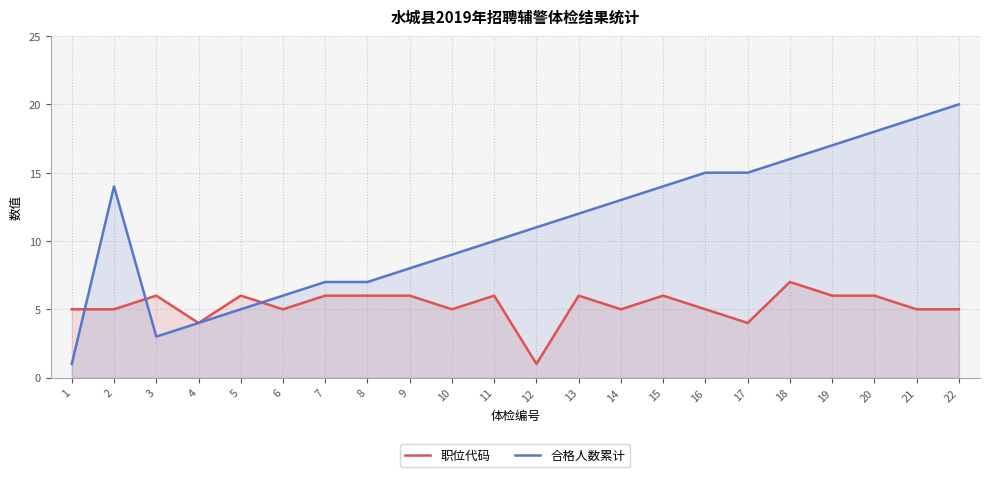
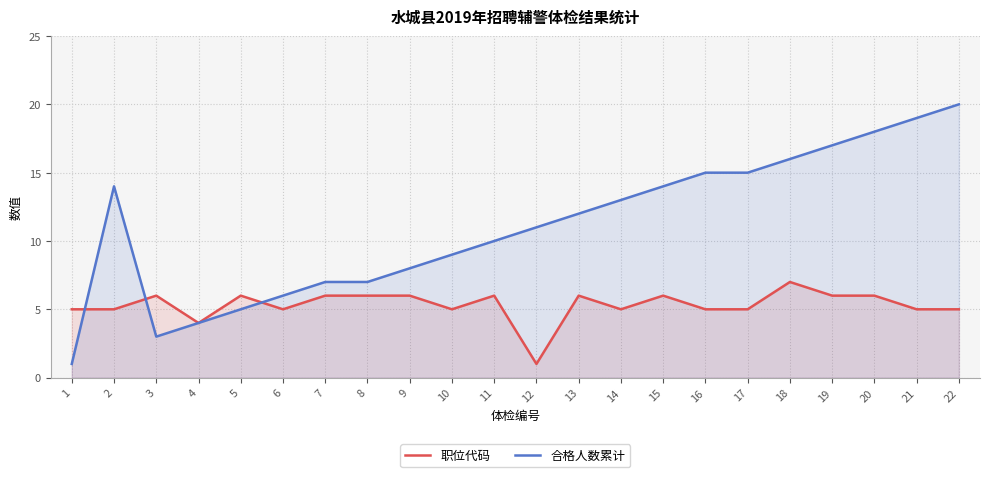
  {
    "职位代码": {
      "1": 5,
      "2": 5,
      "3": 6,
      "5": 6,
      "6": 5,
      "7": 6,
      "8": 6,
      "9": 6,
      "10": 5,
      "11": 6,
      "12": 1,
      "13": 6,
      "14": 5,
      "15": 6,
      "16": 5,
-     "17": 4,
+     "17": 5,
      "18": 7,
      "19": 6,
      "20": 6,
      "21": 5,
      "22": 5
    },
    "合格人数累计": {
      "1": 1,
      "2": 14,
      "3": 3,
      "5": 5,
      "6": 6,
      "7": 7,
      "8": 7,
      "9": 8,
      "10": 9,
      "11": 10,
      "12": 11,
      "13": 12,
      "14": 13,
      "15": 14,
      "16": 15,
      "17": 15,
      "18": 16,
      "19": 17,
      "20": 18,
      "21": 19,
      "22": 20
    }
  }
